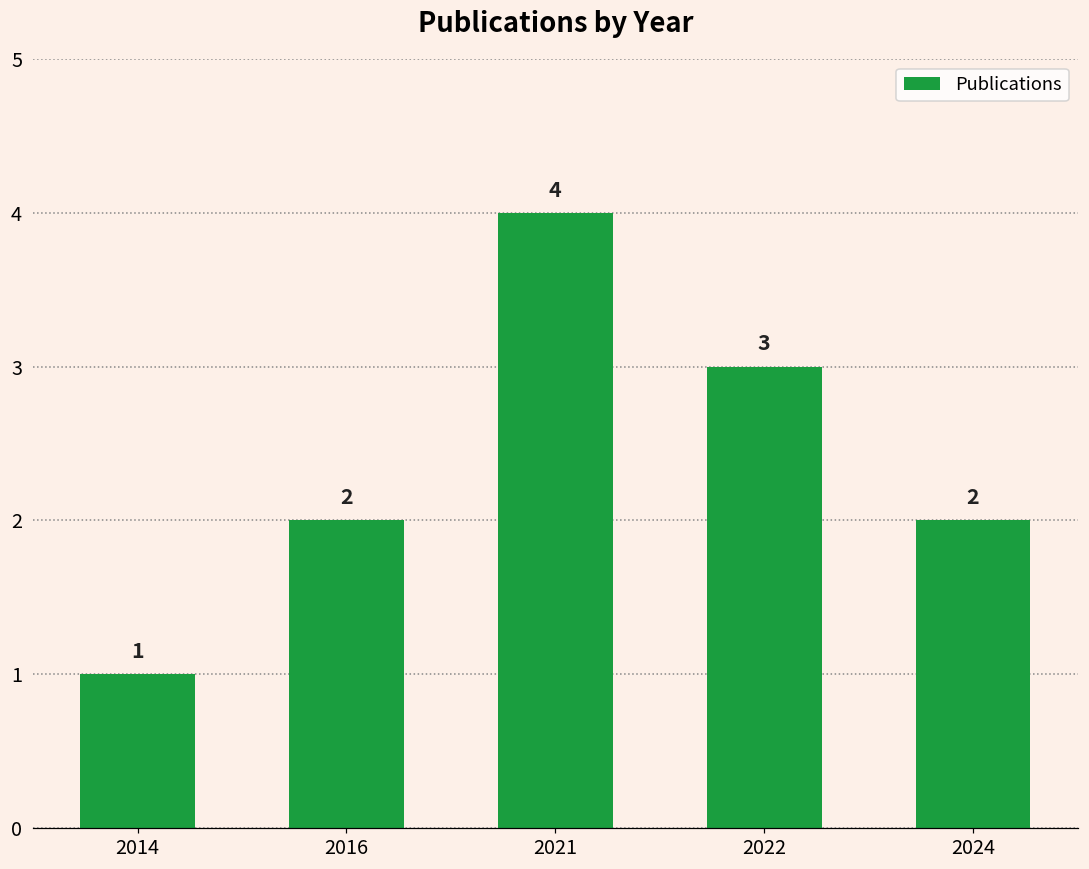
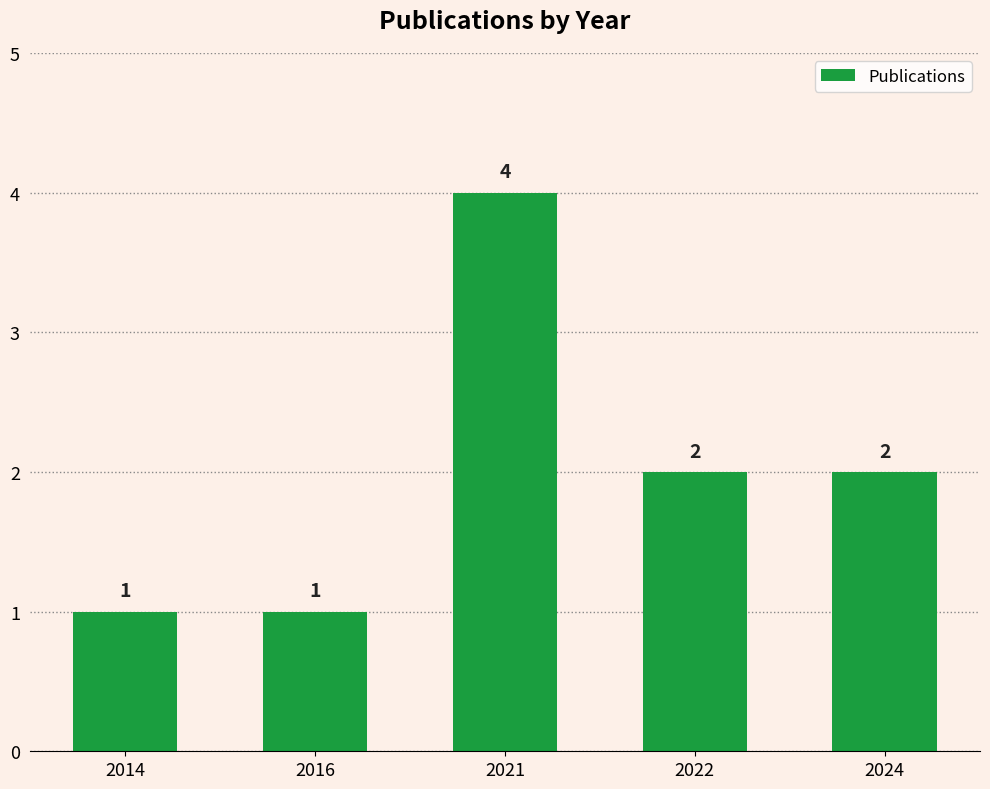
  {
    "2014": 1,
-   "2016": 2,
+   "2016": 1,
    "2021": 4,
-   "2022": 3,
+   "2022": 2,
    "2024": 2
  }
